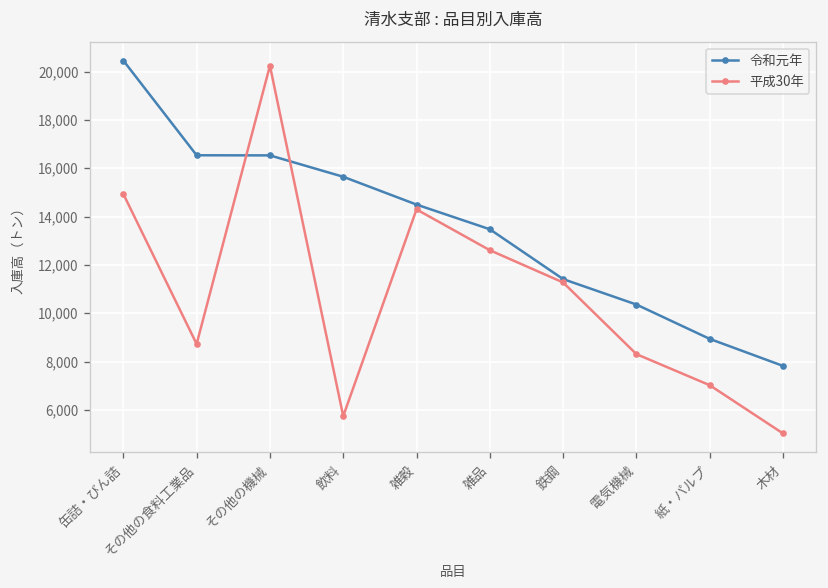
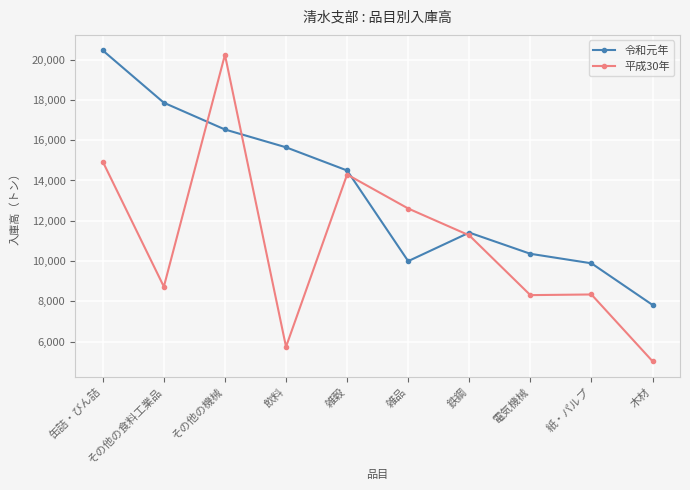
  {
    "令和元年": {
      "缶詰・びん詰": "20,500",
-     "その他の食料工業品": "16,500",
+     "その他の食料工業品": "17,900",
      "その他の機械": "16,500",
      "飲料": "15,600",
      "雑穀": "14,500",
-     "雑品": "13,500",
+     "雑品": "10,000",
      "鉄鋼": "11,400",
      "電気機械": "10,400",
-     "紙・パルプ": "8,900",
+     "紙・パルプ": "9,900",
      "木材": "7,800"
    },
    "平成30年": {
      "缶詰・びん詰": "14,900",
      "その他の食料工業品": "8,700",
      "その他の機械": "20,200",
      "飲料": "5,700",
      "雑穀": "14,300",
      "雑品": "12,600",
      "鉄鋼": "11,300",
      "電気機械": "8,300",
-     "紙・パルプ": "7,000",
+     "紙・パルプ": "8,300",
      "木材": "5,000"
    }
  }
